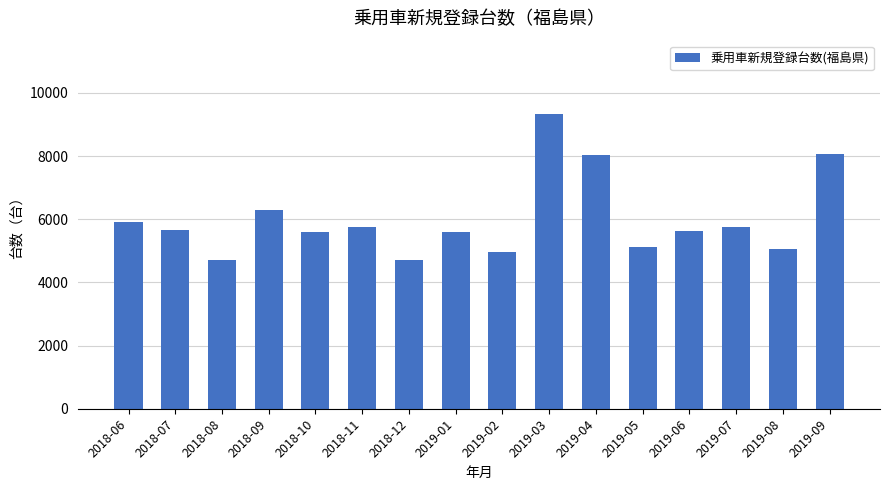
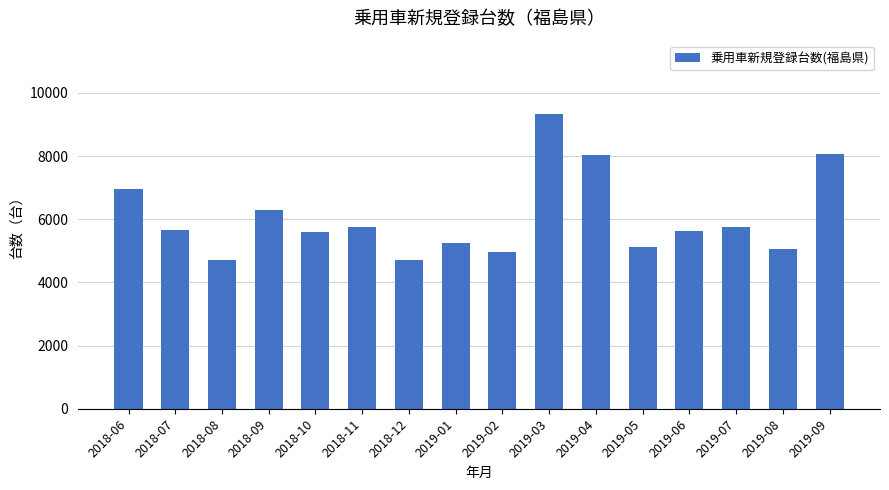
  {
-   "2018-06": 5900,
+   "2018-06": 7000,
    "2018-07": 5700,
    "2018-08": 4700,
    "2018-09": 6300,
    "2018-10": 5600,
    "2018-11": 5800,
    "2018-12": 4700,
-   "2019-01": 5600,
+   "2019-01": 5200,
    "2019-02": 5000,
    "2019-03": 9300,
    "2019-04": 8000,
    "2019-05": 5100,
    "2019-06": 5600,
    "2019-07": 5700,
    "2019-08": 5000,
    "2019-09": 8100
  }
